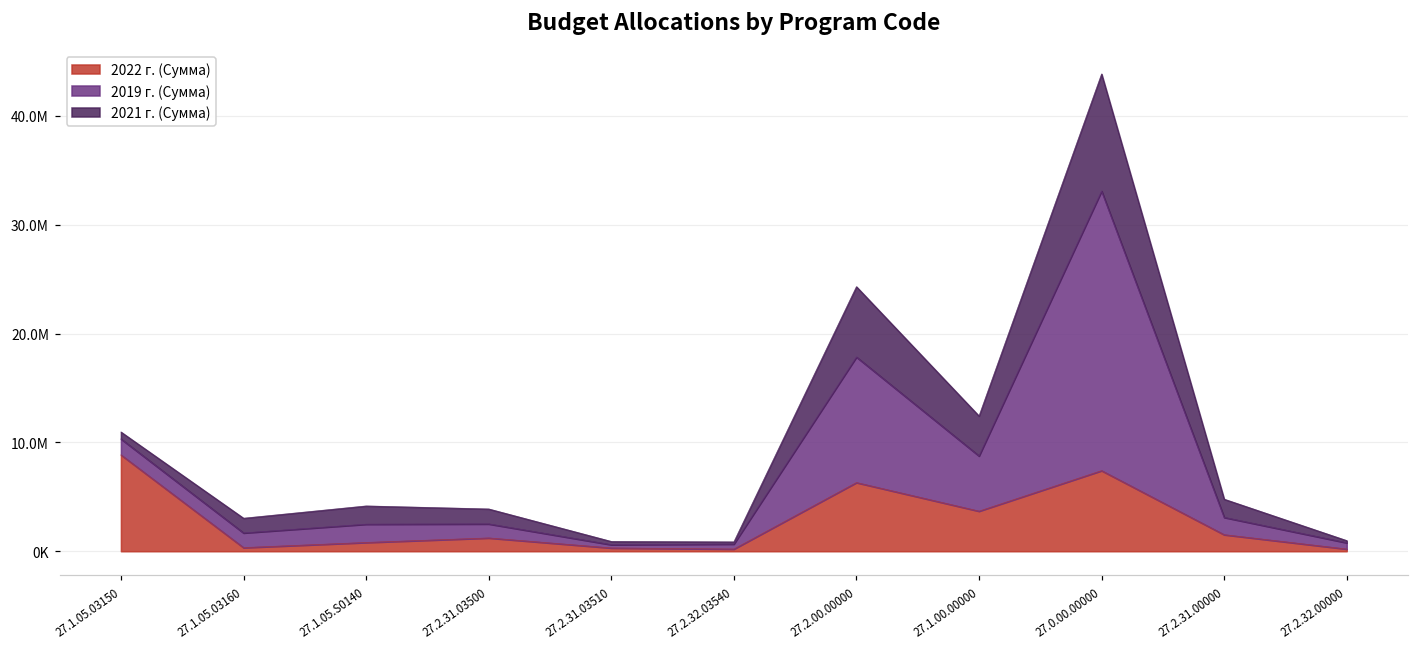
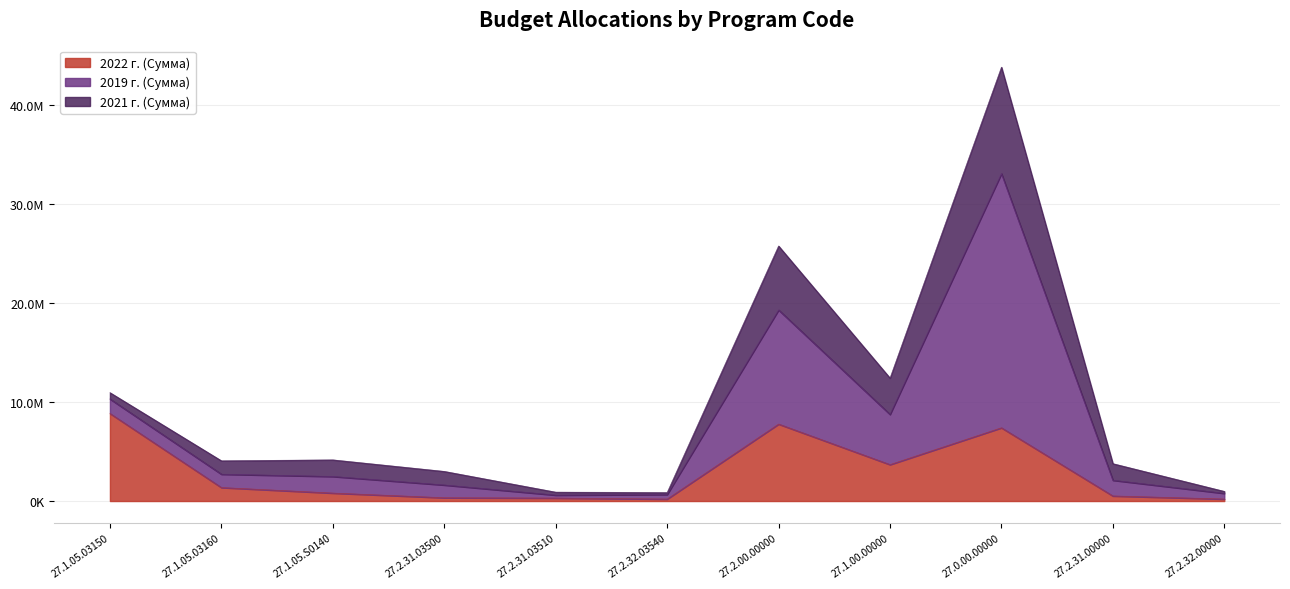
  {
    "2022 г. (Сумма)": {
      "27.1.05.03150": 9000000,
-     "27.1.05.03160": 0,
+     "27.1.05.03160": 1000000,
      "27.1.05.S0140": 1000000,
-     "27.2.31.03500": 1000000,
+     "27.2.31.03500": 0,
      "27.2.31.03510": 0,
      "27.2.32.03540": 0,
-     "27.2.00.00000": 6000000,
+     "27.2.00.00000": 8000000,
      "27.1.00.00000": 4000000,
      "27.0.00.00000": 7000000,
-     "27.2.31.00000": 2000000,
+     "27.2.31.00000": 1000000,
      "27.2.32.00000": 0
    }
  }
